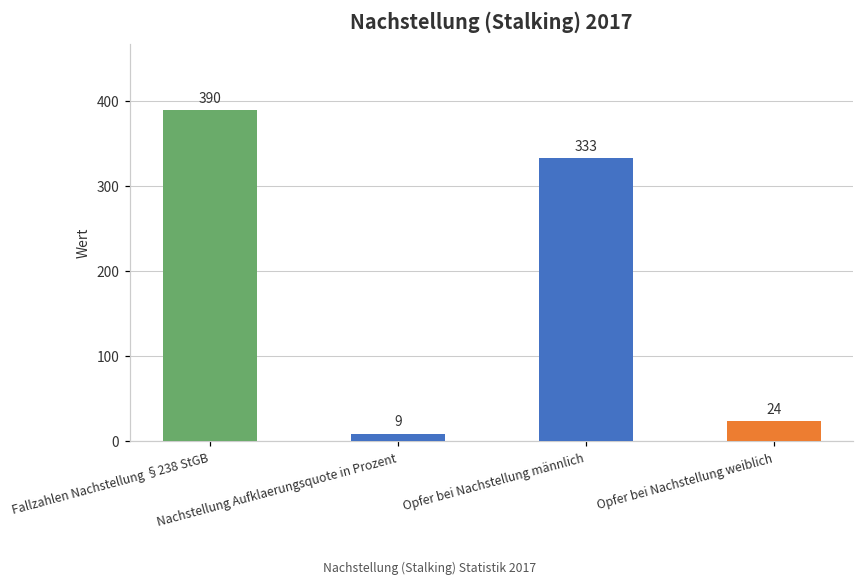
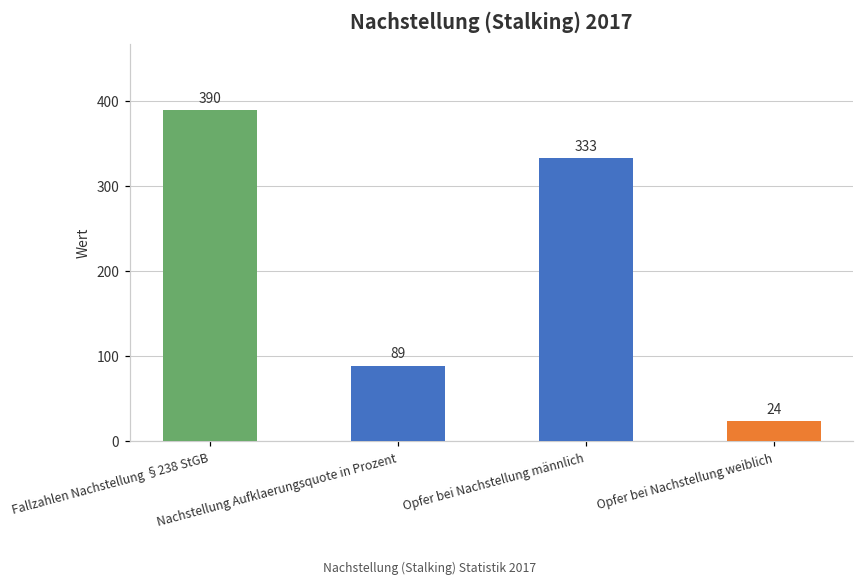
  {
    "Fallzahlen Nachstellung §238 StGB": 390,
-   "Nachstellung Aufklaerungsquote in Prozent": 9,
+   "Nachstellung Aufklaerungsquote in Prozent": 89,
    "Opfer bei Nachstellung männlich": 333,
    "Opfer bei Nachstellung weiblich": 24
  }
